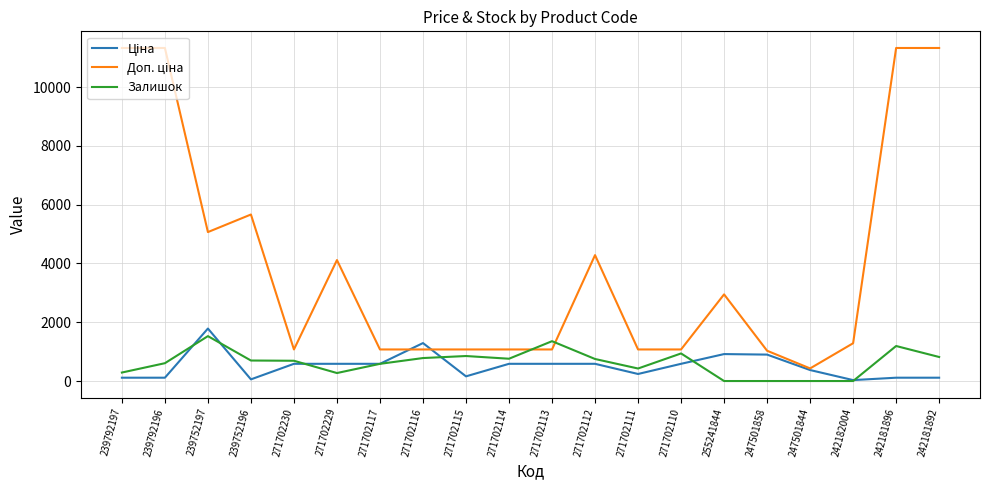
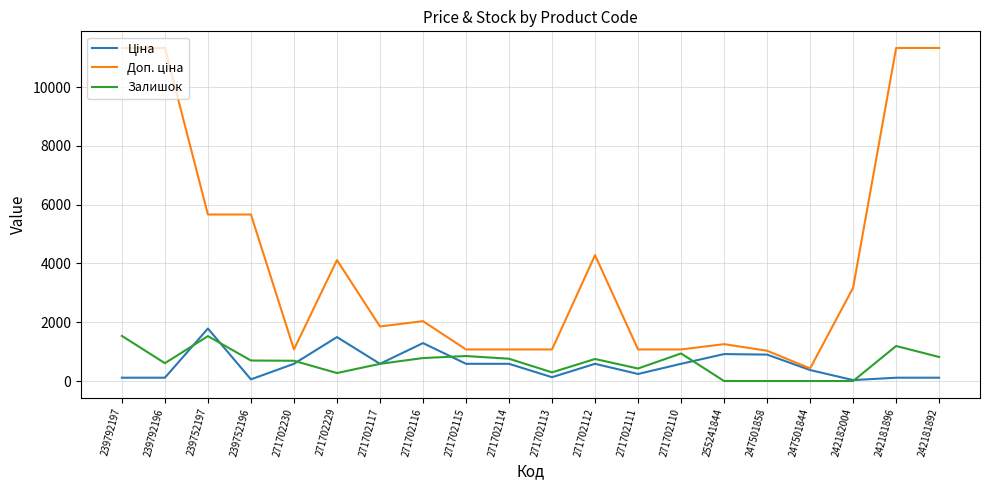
  {
    "Ціна": {
      "239792197": 100,
      "239792196": 100,
      "239752197": 1800,
      "239752196": 100,
      "271702230": 600,
-     "271702229": 600,
+     "271702229": 1500,
      "271702116": 1300,
-     "271702115": 200,
+     "271702115": 600,
      "271702114": 600,
-     "271702113": 600,
+     "271702113": 100,
      "271702112": 600,
      "271702111": 200,
      "271702110": 600,
      "255241844": 900,
      "247501858": 900,
      "242181896": 100,
      "242181892": 100
    },
    "Доп. ціна": {
-     "239752197": 5100,
+     "239752197": 5700,
      "239752196": 5700,
      "271702230": 1100,
      "271702229": 4100,
-     "271702117": 1100,
-     "271702116": 1100,
+     "271702117": 1900,
+     "271702116": 2000,
      "271702115": 1100,
      "271702114": 1100,
      "271702113": 1100,
      "271702112": 4300,
      "271702111": 1100,
      "271702110": 1100,
-     "255241844": 2900,
+     "255241844": 1300,
      "247501858": 1000,
-     "242182004": 1300,
+     "242182004": 3200,
      "242181896": 11300,
      "242181892": 11300
    },
    "Залишок": {
-     "239792197": 300,
+     "239792197": 1500,
      "239792196": 600,
      "239752197": 1500,
      "239752196": 700,
      "271702230": 700,
      "271702229": 300,
      "271702116": 800,
      "271702115": 900,
      "271702114": 800,
-     "271702113": 1400,
+     "271702113": 300,
      "271702112": 800,
      "271702111": 400,
      "271702110": 900,
      "255241844": 0,
      "247501858": 0,
      "247501844": 0,
      "242181896": 1200,
      "242181892": 800
    }
  }
